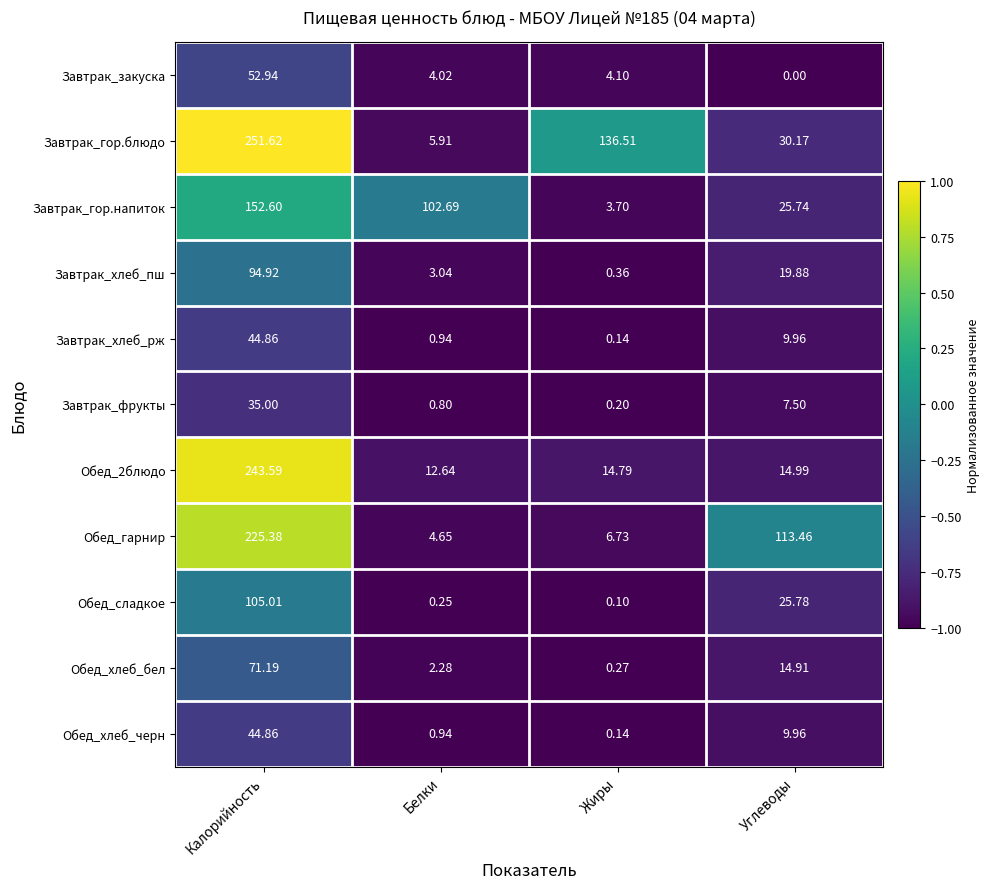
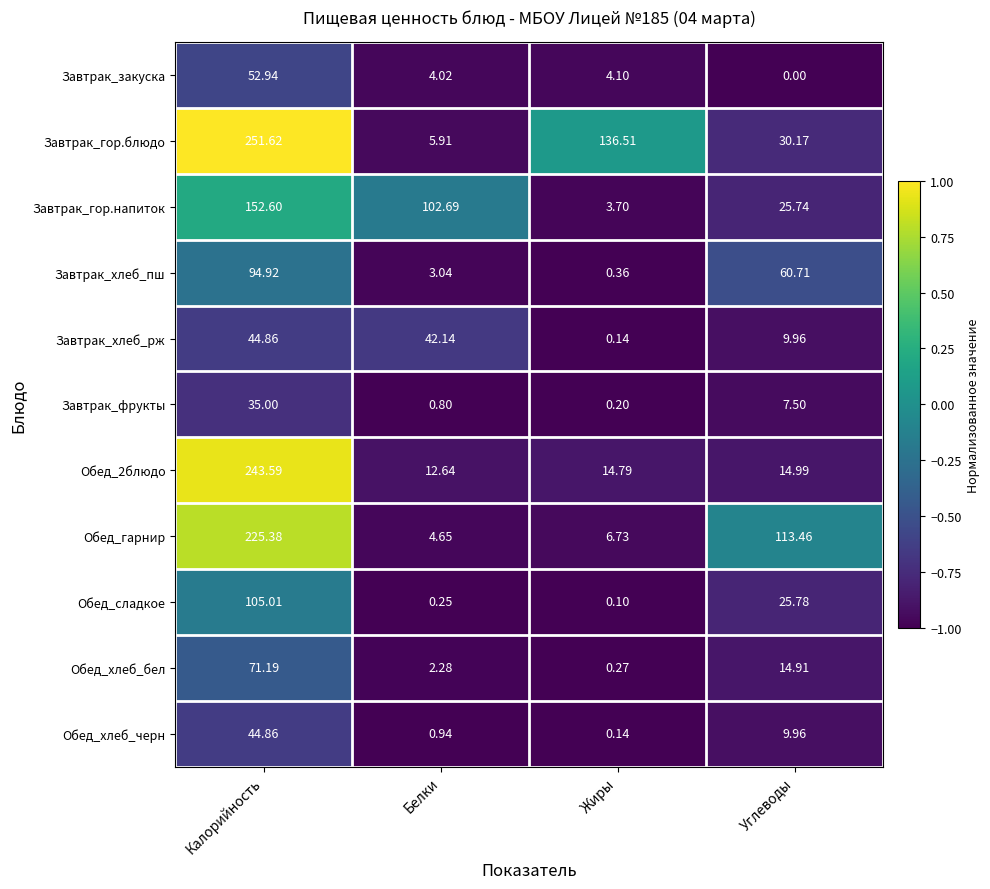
  {
    "Завтрак_закуска": {
      "Калорийность": 52.94,
      "Белки": 4.02,
      "Жиры": 4.10,
      "Углеводы": 0.00
    },
    "Завтрак_гор.блюдо": {
      "Калорийность": 251.62,
      "Белки": 5.91,
      "Жиры": 136.51,
      "Углеводы": 30.17
    },
    "Завтрак_гор.напиток": {
      "Калорийность": 152.60,
      "Белки": 102.69,
      "Жиры": 3.70,
      "Углеводы": 25.74
    },
    "Завтрак_хлеб_пш": {
      "Калорийность": 94.92,
      "Белки": 3.04,
      "Жиры": 0.36,
-     "Углеводы": 19.88
+     "Углеводы": 60.71
    },
    "Завтрак_хлеб_рж": {
      "Калорийность": 44.86,
-     "Белки": 0.94,
+     "Белки": 42.14,
      "Жиры": 0.14,
      "Углеводы": 9.96
    },
    "Завтрак_фрукты": {
      "Калорийность": 35.00,
      "Белки": 0.80,
      "Жиры": 0.20,
      "Углеводы": 7.50
    },
    "Обед_2блюдо": {
      "Калорийность": 243.59,
      "Белки": 12.64,
      "Жиры": 14.79,
      "Углеводы": 14.99
    },
    "Обед_гарнир": {
      "Калорийность": 225.38,
      "Белки": 4.65,
      "Жиры": 6.73,
      "Углеводы": 113.46
    },
    "Обед_сладкое": {
      "Калорийность": 105.01,
      "Белки": 0.25,
      "Жиры": 0.10,
      "Углеводы": 25.78
    },
    "Обед_хлеб_бел": {
      "Калорийность": 71.19,
      "Белки": 2.28,
      "Жиры": 0.27,
      "Углеводы": 14.91
    },
    "Обед_хлеб_черн": {
      "Калорийность": 44.86,
      "Белки": 0.94,
      "Жиры": 0.14,
      "Углеводы": 9.96
    }
  }
